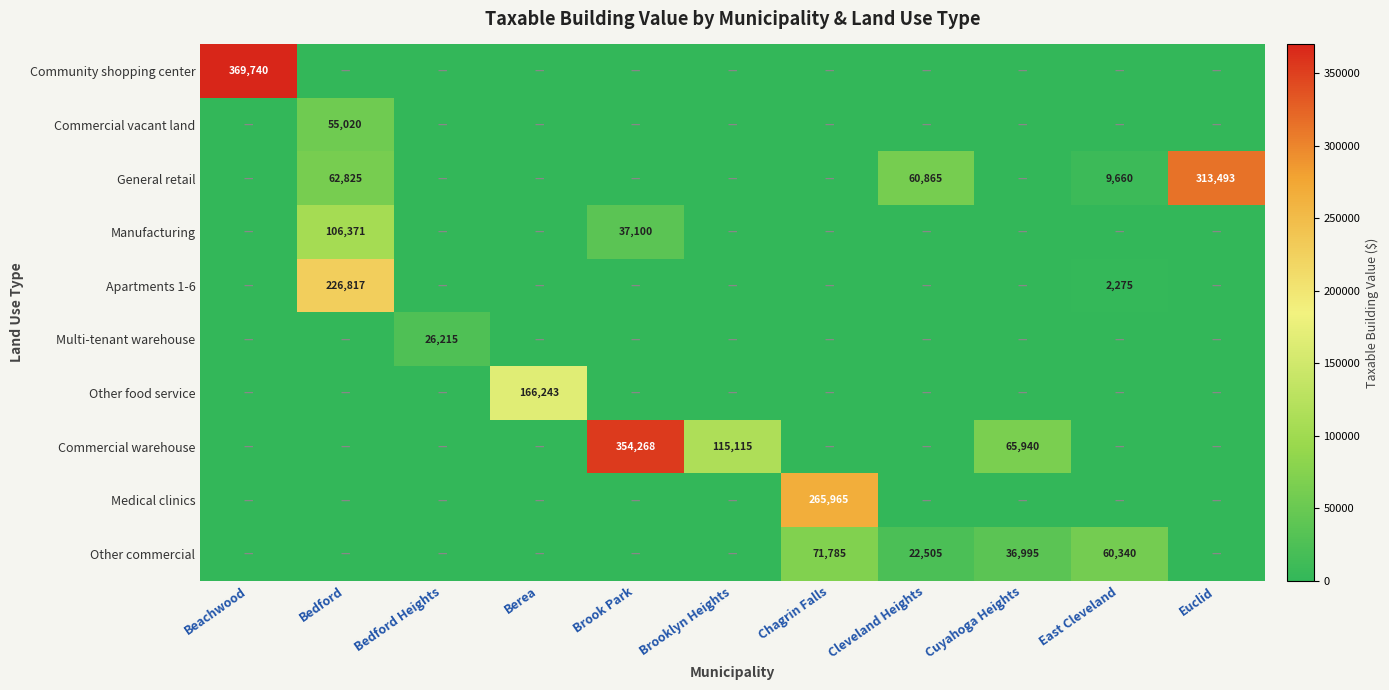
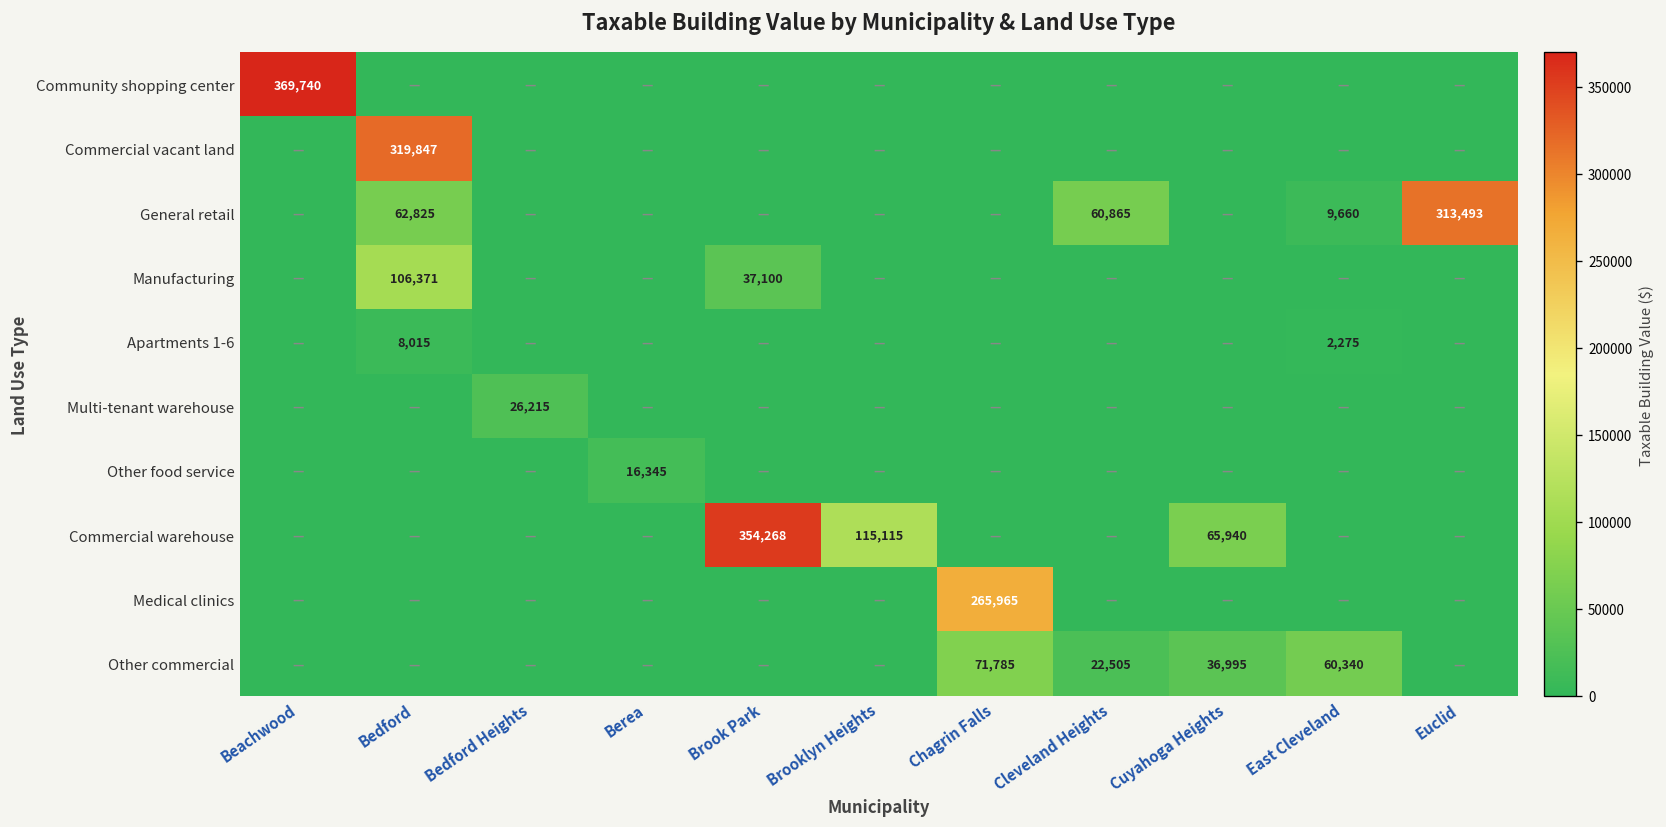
  {
    "Community shopping center": {
      "Beachwood": "369,740"
    },
    "Commercial vacant land": {
-     "Bedford": "55,020"
+     "Bedford": "319,847"
    },
    "General retail": {
      "Bedford": "62,825",
      "Cleveland Heights": "60,865",
      "East Cleveland": "9,660",
      "Euclid": "313,493"
    },
    "Manufacturing": {
      "Bedford": "106,371",
      "Brook Park": "37,100"
    },
    "Apartments 1-6": {
-     "Bedford": "226,817",
+     "Bedford": "8,015",
      "East Cleveland": "2,275"
    },
    "Multi-tenant warehouse": {
      "Bedford Heights": "26,215"
    },
    "Other food service": {
-     "Berea": "166,243"
+     "Berea": "16,345"
    },
    "Commercial warehouse": {
      "Brook Park": "354,268",
      "Brooklyn Heights": "115,115",
      "Cuyahoga Heights": "65,940"
    },
    "Medical clinics": {
      "Chagrin Falls": "265,965"
    },
    "Other commercial": {
      "Chagrin Falls": "71,785",
      "Cleveland Heights": "22,505",
      "Cuyahoga Heights": "36,995",
      "East Cleveland": "60,340"
    }
  }
